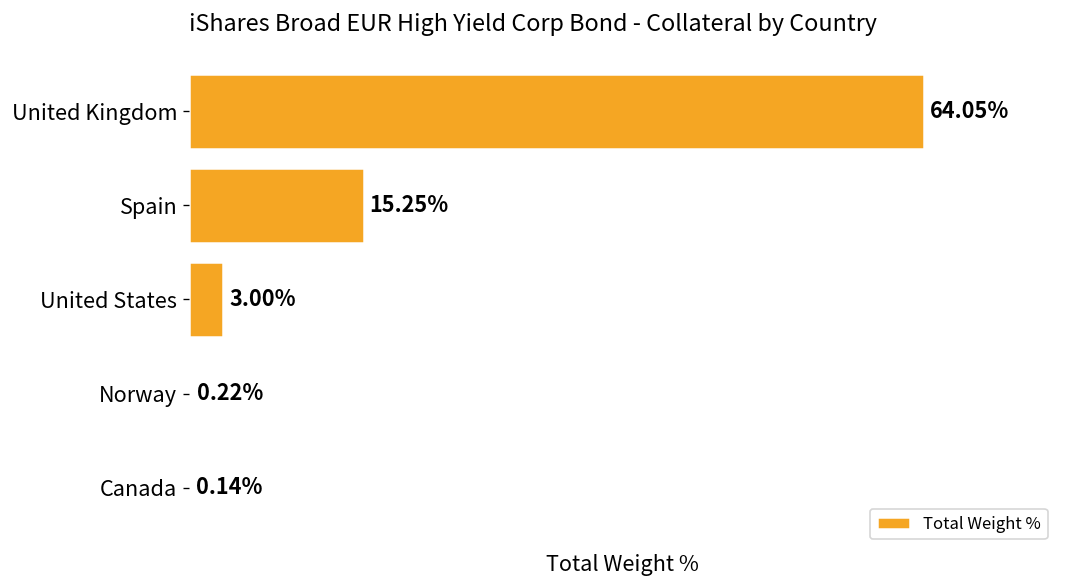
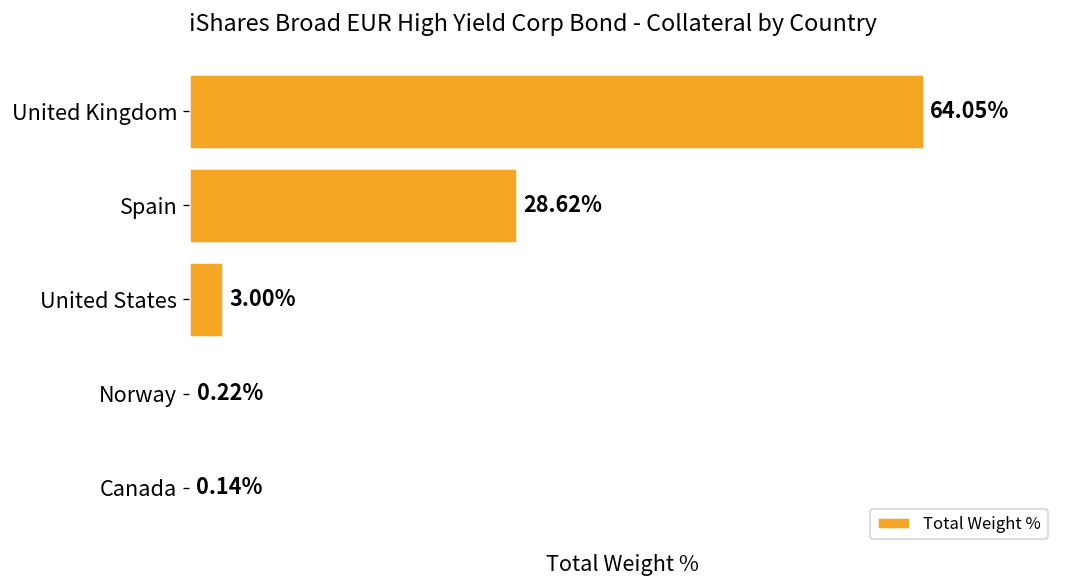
  {
    "United Kingdom": "64.05%",
-   "Spain": "15.25%",
+   "Spain": "28.62%",
    "United States": "3.00%",
    "Norway": "0.22%",
    "Canada": "0.14%"
  }
